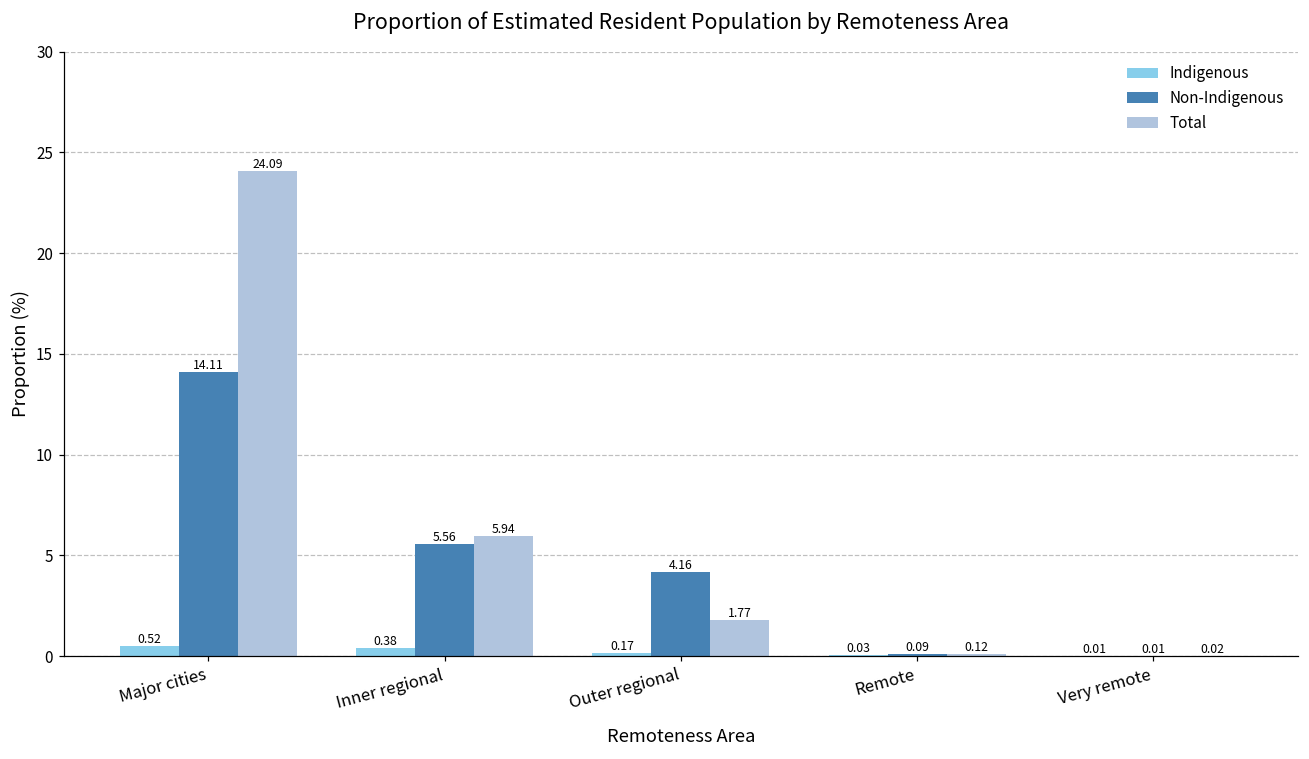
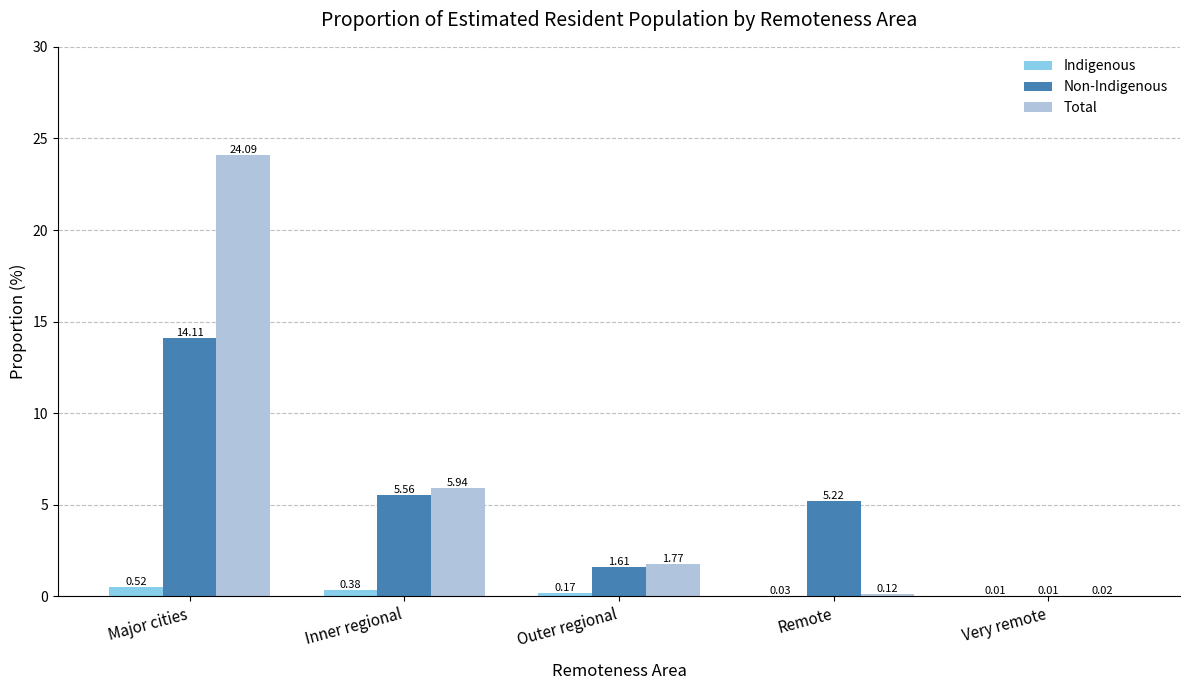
  {
    "Non-Indigenous": {
      "Major cities": 14.11,
      "Inner regional": 5.56,
-     "Outer regional": 4.16,
-     "Remote": 0.09,
+     "Outer regional": 1.61,
+     "Remote": 5.22,
      "Very remote": 0.01
    }
  }
